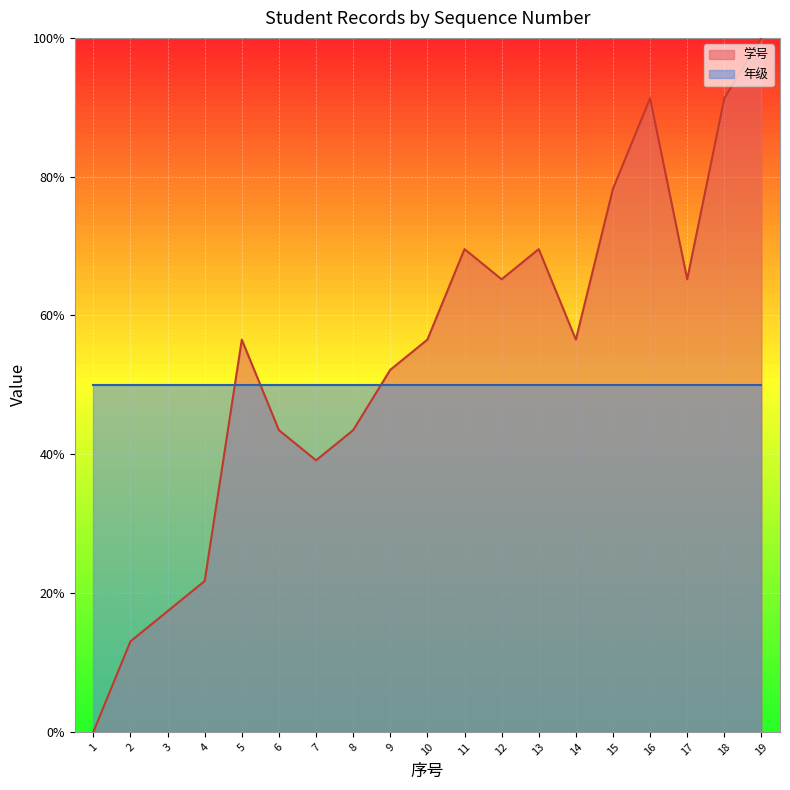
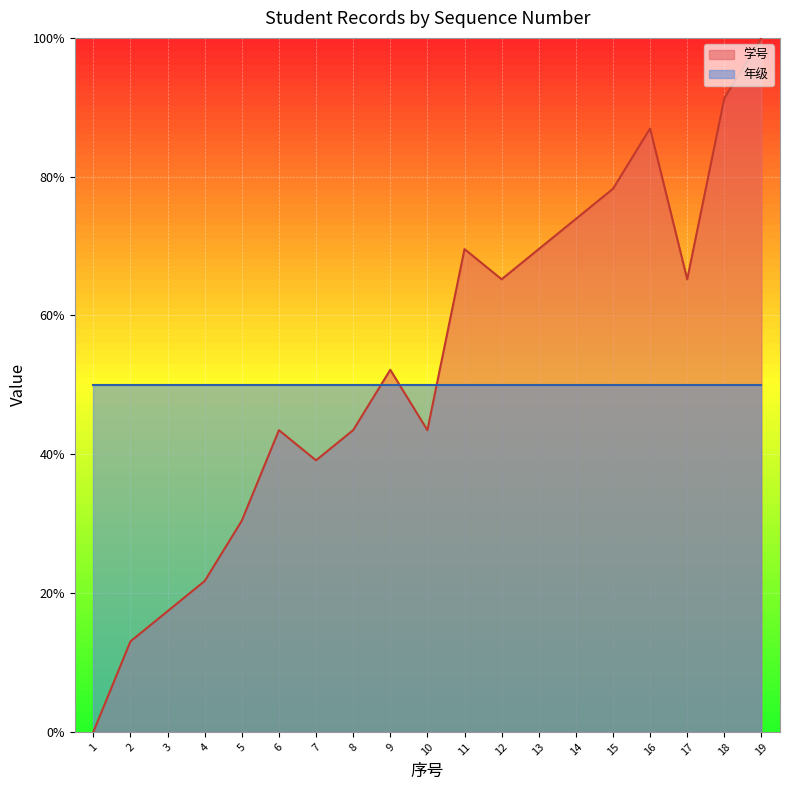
  {
    "学号": {
      "1": "0%",
      "2": "13%",
      "3": "17%",
      "4": "22%",
-     "5": "57%",
+     "5": "30%",
      "6": "43%",
      "7": "39%",
      "8": "43%",
      "9": "52%",
-     "10": "57%",
+     "10": "43%",
      "11": "70%",
      "12": "65%",
      "13": "70%",
-     "14": "57%",
+     "14": "74%",
      "15": "78%",
-     "16": "91%",
+     "16": "87%",
      "17": "65%",
      "18": "91%",
      "19": "100%"
    },
    "年级": {
      "1": "50%",
      "2": "50%",
      "3": "50%",
      "4": "50%",
      "5": "50%",
      "6": "50%",
      "7": "50%",
      "8": "50%",
      "9": "50%",
      "10": "50%",
      "11": "50%",
      "12": "50%",
      "13": "50%",
      "14": "50%",
      "15": "50%",
      "16": "50%",
      "17": "50%",
      "18": "50%",
      "19": "50%"
    }
  }
